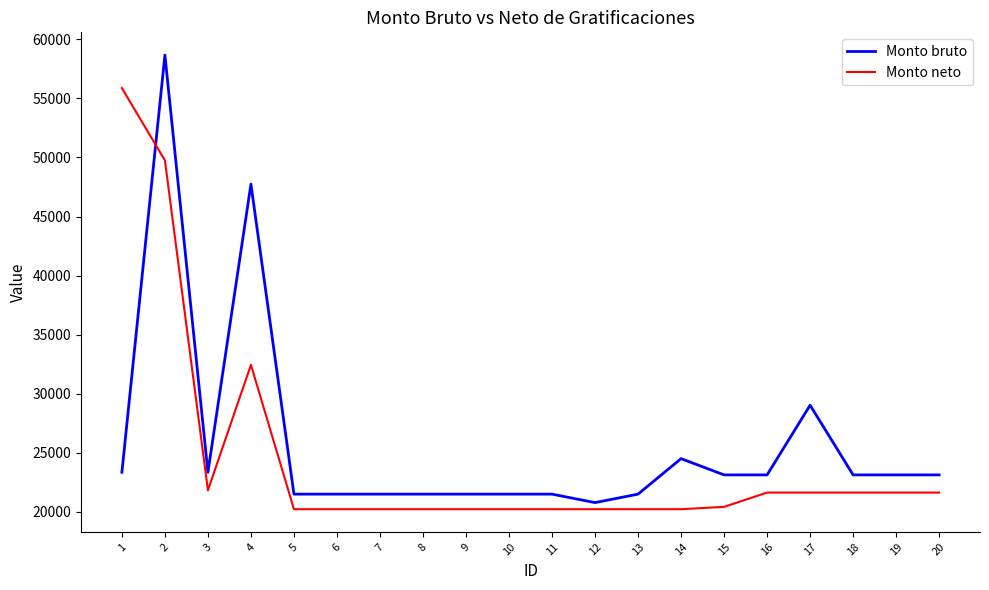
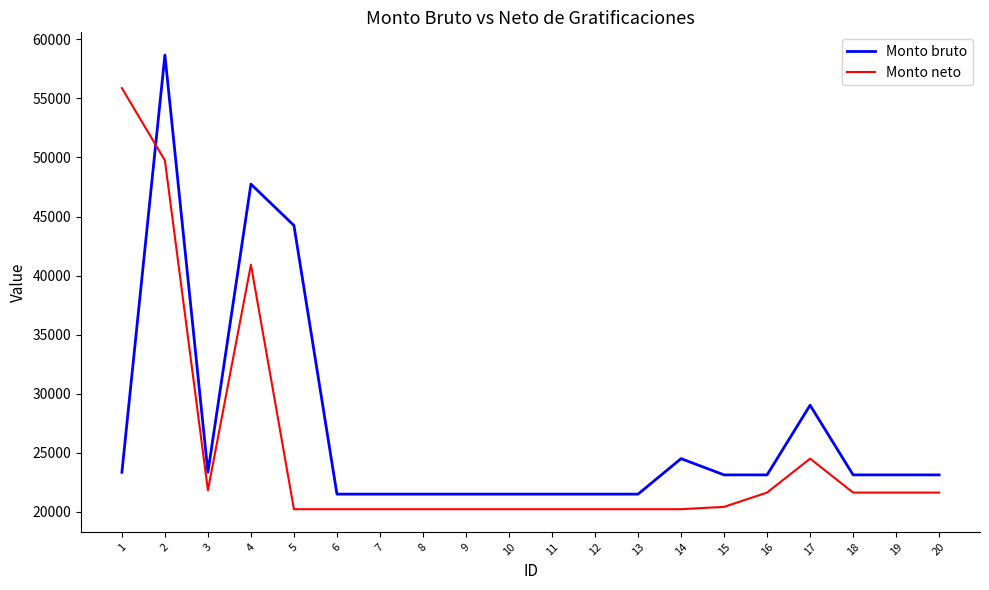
  {
    "Monto bruto": {
      "1": 23300,
      "2": 58700,
      "3": 23300,
      "4": 47700,
-     "5": 21500,
+     "5": 44200,
      "6": 21500,
      "7": 21500,
      "8": 21500,
      "9": 21500,
      "10": 21500,
      "11": 21500,
-     "12": 20800,
+     "12": 21500,
      "13": 21500,
      "14": 24500,
      "15": 23100,
      "16": 23100,
      "17": 29000,
      "18": 23100,
      "19": 23100,
      "20": 23100
    },
    "Monto neto": {
      "1": 55900,
      "2": 49800,
      "3": 21800,
-     "4": 32400,
+     "4": 40900,
      "5": 20200,
      "6": 20200,
      "7": 20200,
      "8": 20200,
      "9": 20200,
      "10": 20200,
      "11": 20200,
      "12": 20200,
      "13": 20200,
      "14": 20200,
      "15": 20400,
      "16": 21600,
-     "17": 21600,
+     "17": 24500,
      "18": 21600,
      "19": 21600,
      "20": 21600
    }
  }
